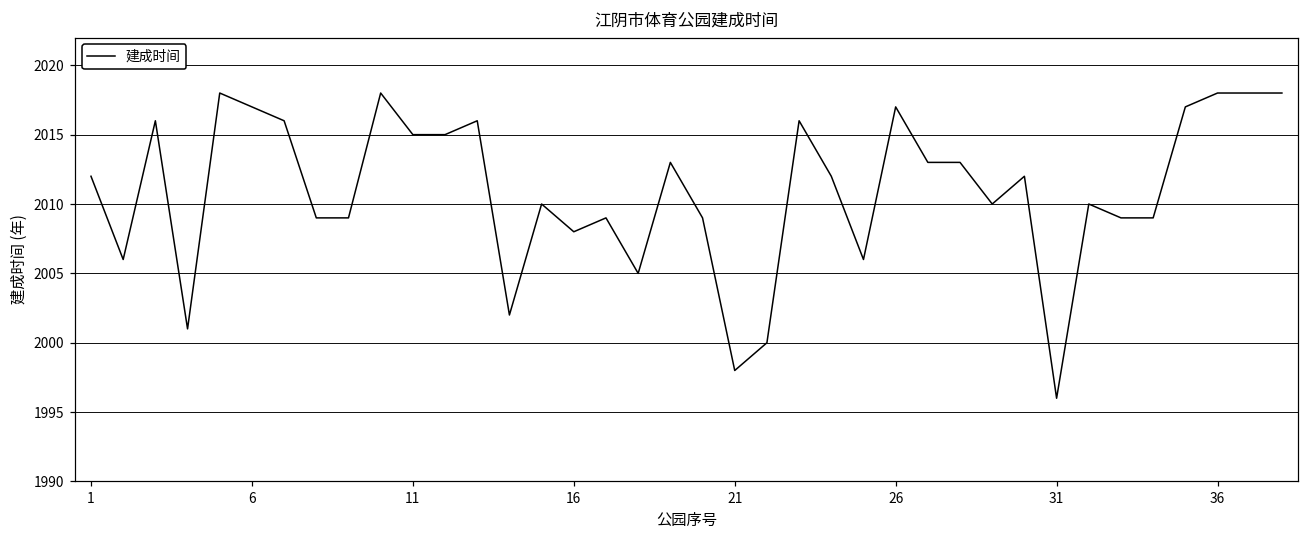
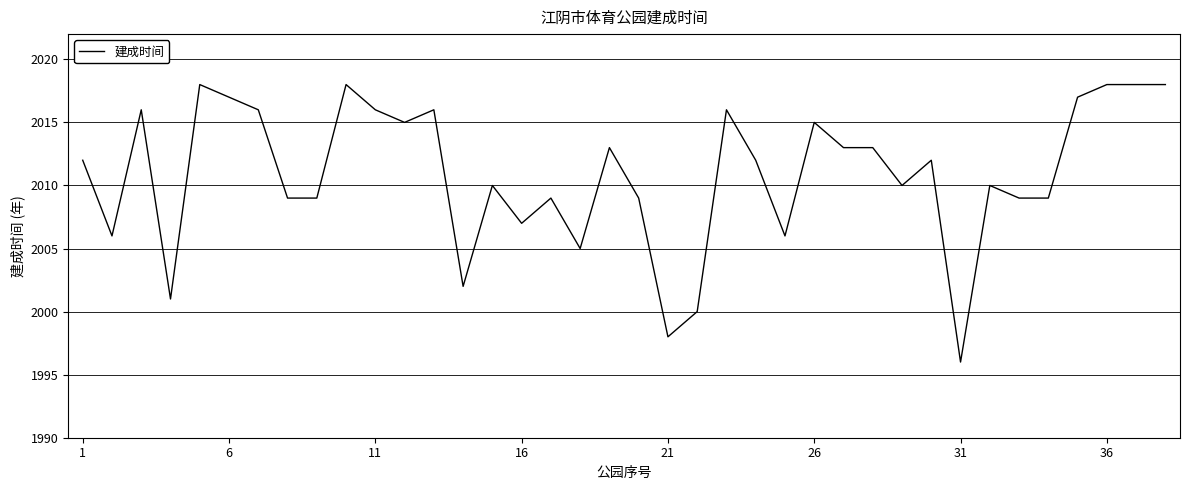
  {
    "1": 2012,
    "6": 2017,
-   "11": 2015,
-   "16": 2008,
+   "11": 2016,
+   "16": 2007,
    "21": 1998,
-   "26": 2017,
+   "26": 2015,
    "31": 1996,
    "36": 2018
  }
